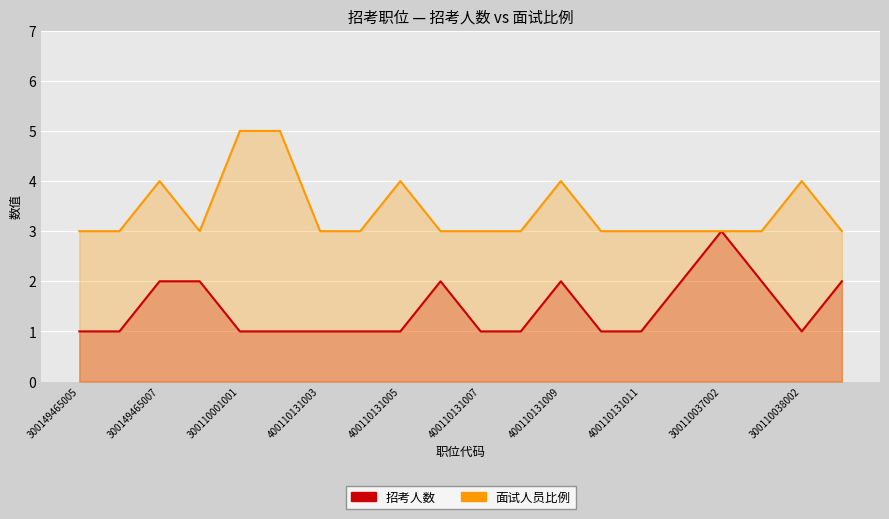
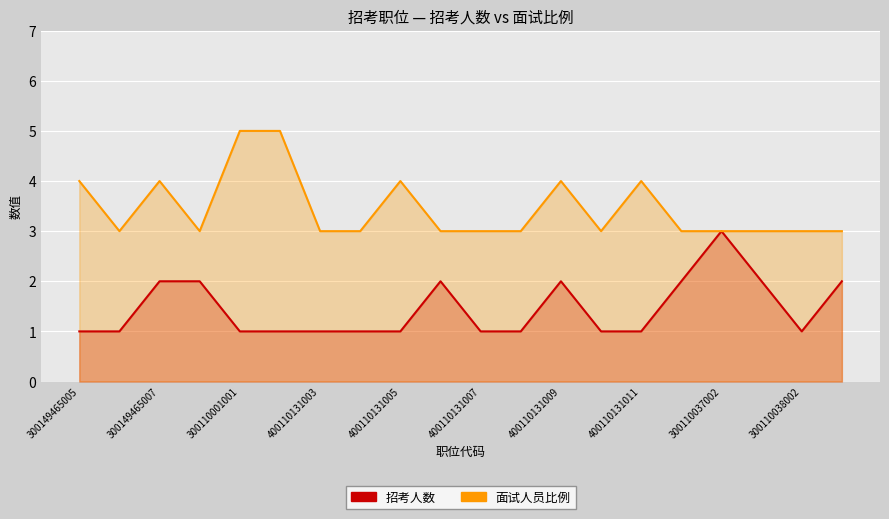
  {
    "招考人数": {
      "300149465005": 1,
      "300149465007": 2,
      "300110001001": 1,
      "400110131003": 1,
      "400110131005": 1,
      "400110131007": 1,
      "400110131009": 2,
      "400110131011": 1,
      "300110038002": 1
    },
    "面试人员比例": {
-     "300149465005": 3,
+     "300149465005": 4,
      "300149465007": 4,
      "300110001001": 5,
      "400110131003": 3,
      "400110131005": 4,
      "400110131007": 3,
      "400110131009": 4,
-     "400110131011": 3,
-     "300110038002": 4
+     "400110131011": 4,
+     "300110038002": 3
    }
  }
